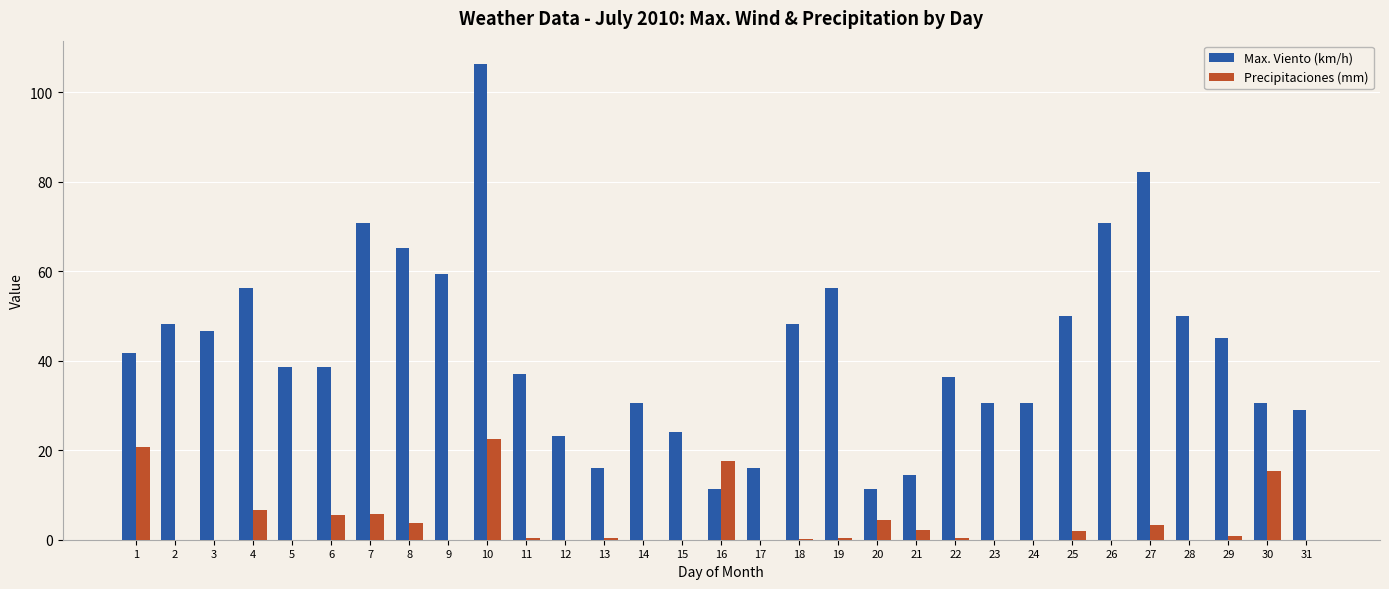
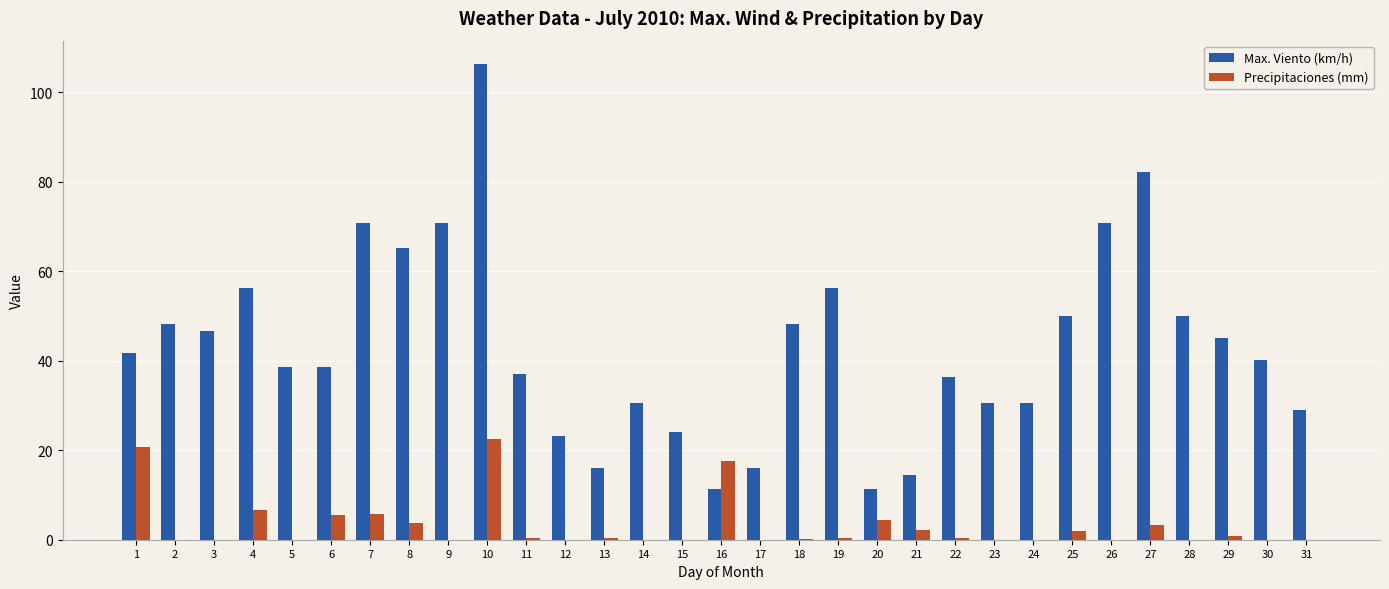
  {
    "Max. Viento (km/h)": {
      "1": 42,
      "2": 48,
      "3": 47,
      "4": 56,
      "5": 39,
      "6": 39,
      "7": 71,
      "8": 65,
-     "9": 59,
+     "9": 71,
      "10": 106,
      "11": 37,
      "12": 23,
      "13": 16,
      "14": 31,
      "15": 24,
      "16": 11,
      "17": 16,
      "18": 48,
      "19": 56,
      "20": 11,
      "21": 15,
      "22": 36,
      "23": 31,
      "24": 31,
      "25": 50,
      "26": 71,
      "27": 82,
      "28": 50,
      "29": 45,
-     "30": 31,
+     "30": 40,
      "31": 29
    },
    "Precipitaciones (mm)": {
      "1": 21,
      "2": 0,
      "3": 0,
      "4": 7,
      "5": 0,
      "6": 6,
      "7": 6,
      "8": 4,
      "9": 0,
      "10": 23,
      "12": 0,
      "14": 0,
      "15": 0,
      "16": 18,
      "17": 0,
      "20": 4,
      "21": 2,
      "23": 0,
      "24": 0,
      "25": 2,
      "26": 0,
      "27": 3,
      "28": 0,
      "29": 1,
-     "30": 15,
+     "30": 0,
      "31": 0
    }
  }
